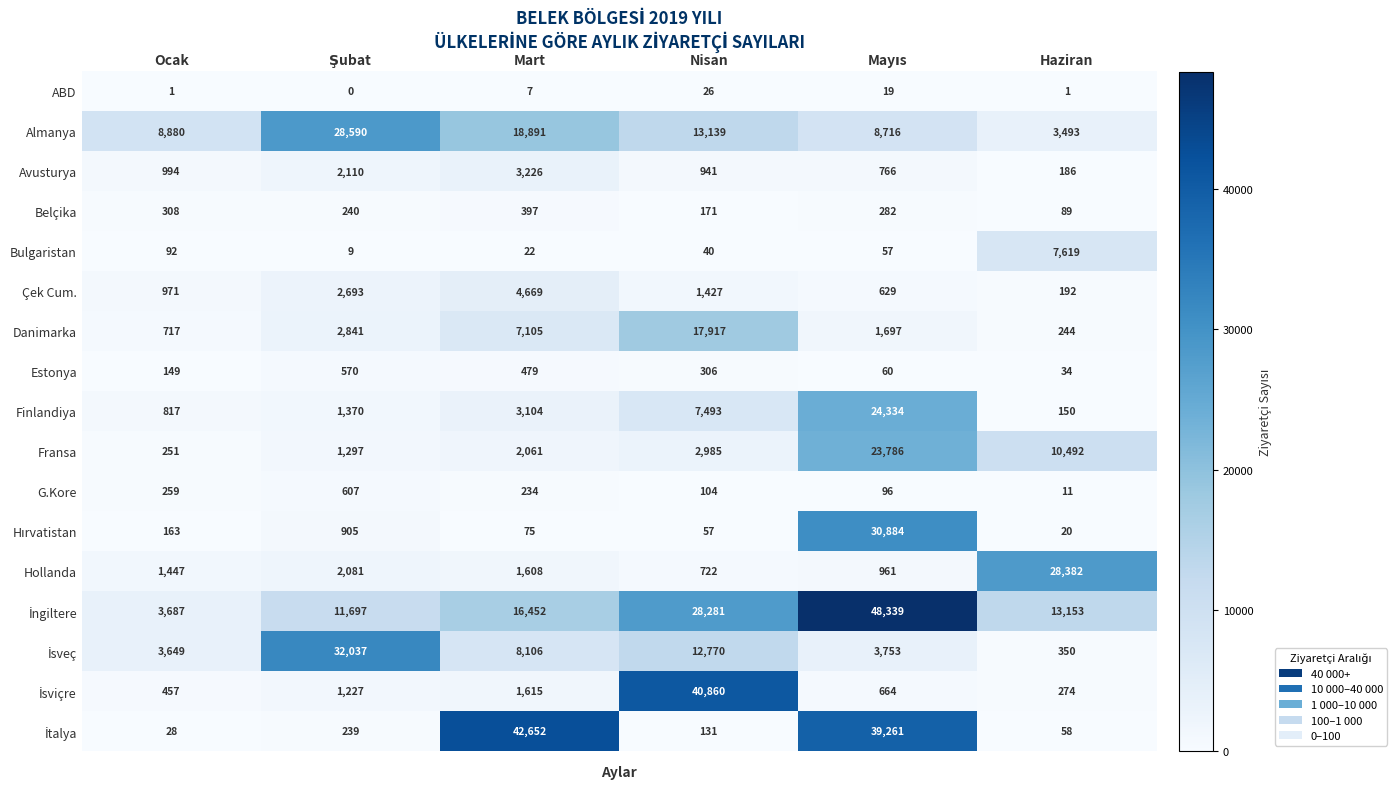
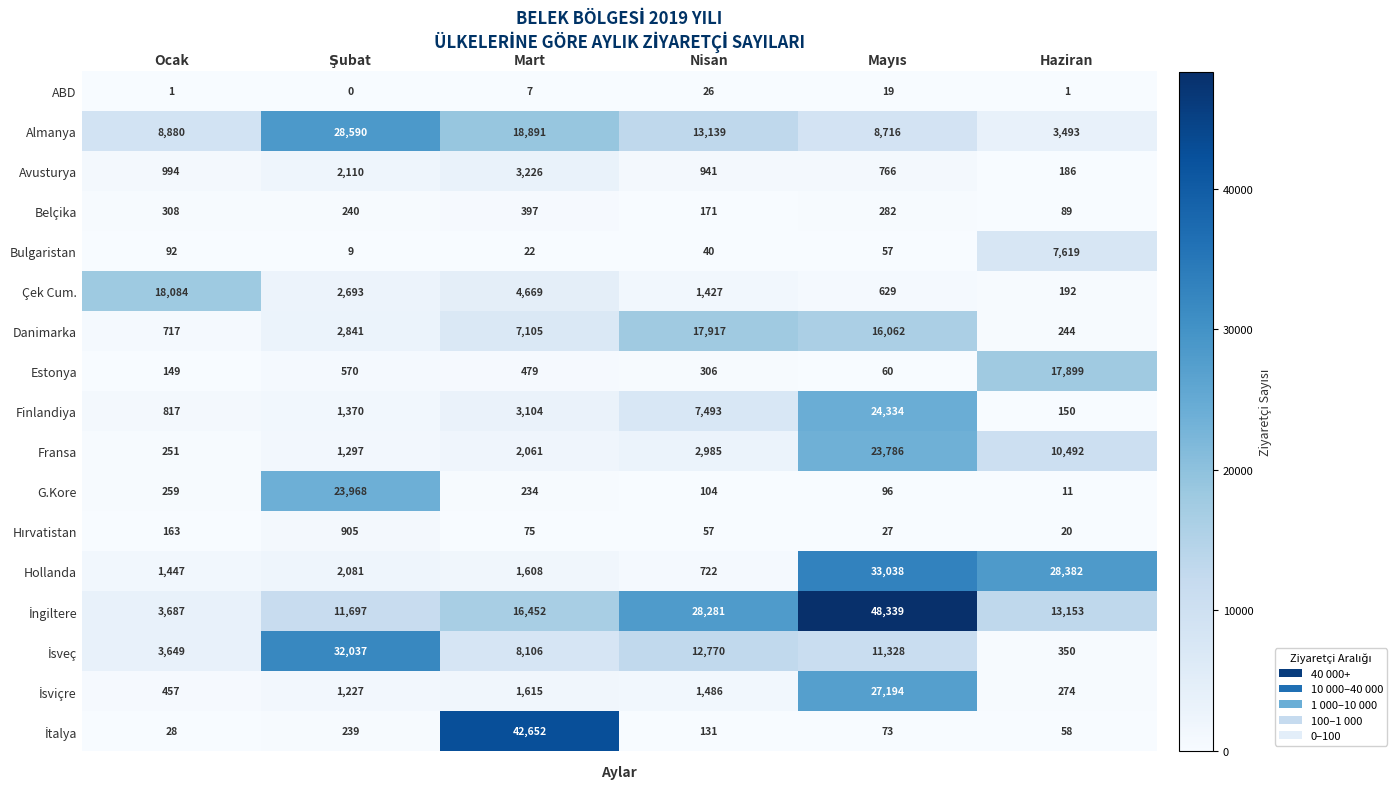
  {
    "ABD": {
      "Ocak": "1",
      "Şubat": "0",
      "Mart": "7",
      "Nisan": "26",
      "Mayıs": "19",
      "Haziran": "1"
    },
    "Almanya": {
      "Ocak": "8,880",
      "Şubat": "28,590",
      "Mart": "18,891",
      "Nisan": "13,139",
      "Mayıs": "8,716",
      "Haziran": "3,493"
    },
    "Avusturya": {
      "Ocak": "994",
      "Şubat": "2,110",
      "Mart": "3,226",
      "Nisan": "941",
      "Mayıs": "766",
      "Haziran": "186"
    },
    "Belçika": {
      "Ocak": "308",
      "Şubat": "240",
      "Mart": "397",
      "Nisan": "171",
      "Mayıs": "282",
      "Haziran": "89"
    },
    "Bulgaristan": {
      "Ocak": "92",
      "Şubat": "9",
      "Mart": "22",
      "Nisan": "40",
      "Mayıs": "57",
      "Haziran": "7,619"
    },
    "Çek Cum.": {
-     "Ocak": "971",
+     "Ocak": "18,084",
      "Şubat": "2,693",
      "Mart": "4,669",
      "Nisan": "1,427",
      "Mayıs": "629",
      "Haziran": "192"
    },
    "Danimarka": {
      "Ocak": "717",
      "Şubat": "2,841",
      "Mart": "7,105",
      "Nisan": "17,917",
-     "Mayıs": "1,697",
+     "Mayıs": "16,062",
      "Haziran": "244"
    },
    "Estonya": {
      "Ocak": "149",
      "Şubat": "570",
      "Mart": "479",
      "Nisan": "306",
      "Mayıs": "60",
-     "Haziran": "34"
+     "Haziran": "17,899"
    },
    "Finlandiya": {
      "Ocak": "817",
      "Şubat": "1,370",
      "Mart": "3,104",
      "Nisan": "7,493",
      "Mayıs": "24,334",
      "Haziran": "150"
    },
    "Fransa": {
      "Ocak": "251",
      "Şubat": "1,297",
      "Mart": "2,061",
      "Nisan": "2,985",
      "Mayıs": "23,786",
      "Haziran": "10,492"
    },
    "G.Kore": {
      "Ocak": "259",
-     "Şubat": "607",
+     "Şubat": "23,968",
      "Mart": "234",
      "Nisan": "104",
      "Mayıs": "96",
      "Haziran": "11"
    },
    "Hırvatistan": {
      "Ocak": "163",
      "Şubat": "905",
      "Mart": "75",
      "Nisan": "57",
-     "Mayıs": "30,884",
+     "Mayıs": "27",
      "Haziran": "20"
    },
    "Hollanda": {
      "Ocak": "1,447",
      "Şubat": "2,081",
      "Mart": "1,608",
      "Nisan": "722",
-     "Mayıs": "961",
+     "Mayıs": "33,038",
      "Haziran": "28,382"
    },
    "İngiltere": {
      "Ocak": "3,687",
      "Şubat": "11,697",
      "Mart": "16,452",
      "Nisan": "28,281",
      "Mayıs": "48,339",
      "Haziran": "13,153"
    },
    "İsveç": {
      "Ocak": "3,649",
      "Şubat": "32,037",
      "Mart": "8,106",
      "Nisan": "12,770",
-     "Mayıs": "3,753",
+     "Mayıs": "11,328",
      "Haziran": "350"
    },
    "İsviçre": {
      "Ocak": "457",
      "Şubat": "1,227",
      "Mart": "1,615",
-     "Nisan": "40,860",
-     "Mayıs": "664",
+     "Nisan": "1,486",
+     "Mayıs": "27,194",
      "Haziran": "274"
    },
    "İtalya": {
      "Ocak": "28",
      "Şubat": "239",
      "Mart": "42,652",
      "Nisan": "131",
-     "Mayıs": "39,261",
+     "Mayıs": "73",
      "Haziran": "58"
    }
  }
